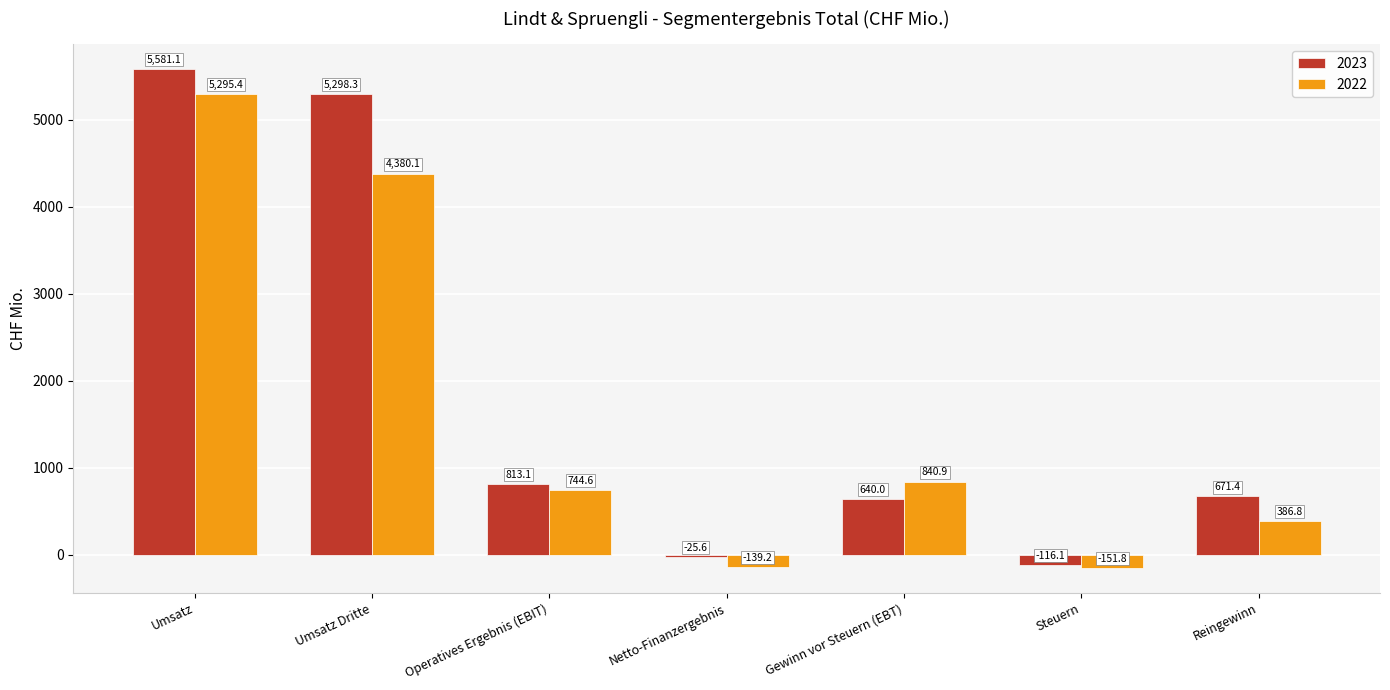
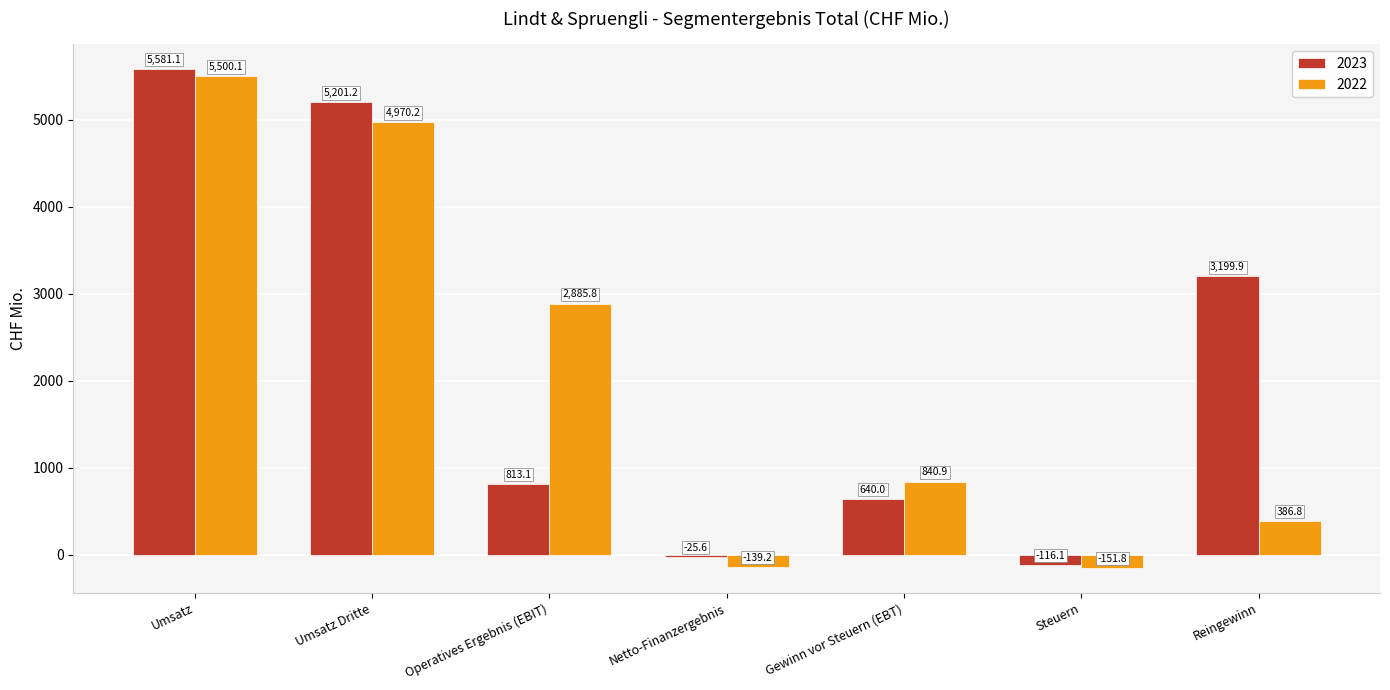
  {
    "2023": {
-     "Umsatz Dritte": "5,298.3",
-     "Reingewinn": "671.4"
+     "Umsatz Dritte": "5,201.2",
+     "Reingewinn": "3,199.9"
    },
    "2022": {
-     "Umsatz": "5,295.4",
-     "Umsatz Dritte": "4,380.1",
-     "Operatives Ergebnis (EBIT)": "744.6"
+     "Umsatz": "5,500.1",
+     "Umsatz Dritte": "4,970.2",
+     "Operatives Ergebnis (EBIT)": "2,885.8"
    }
  }
